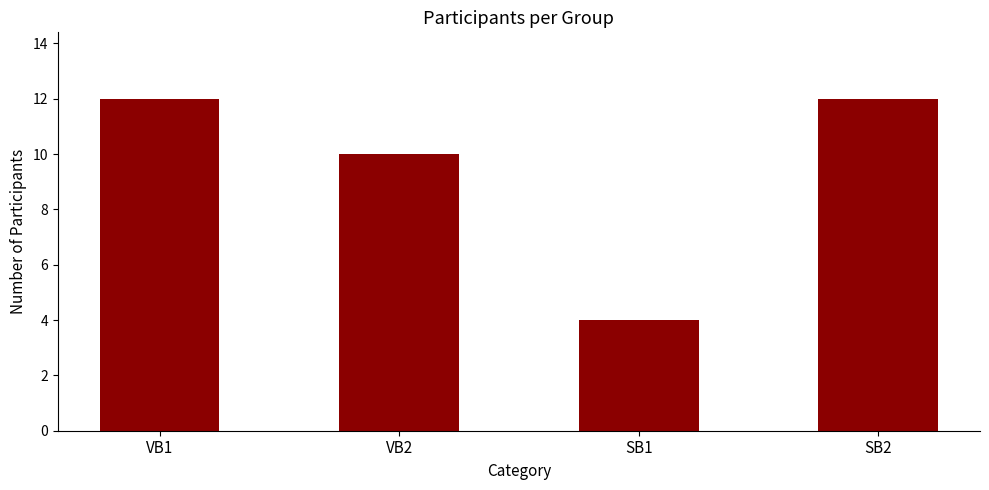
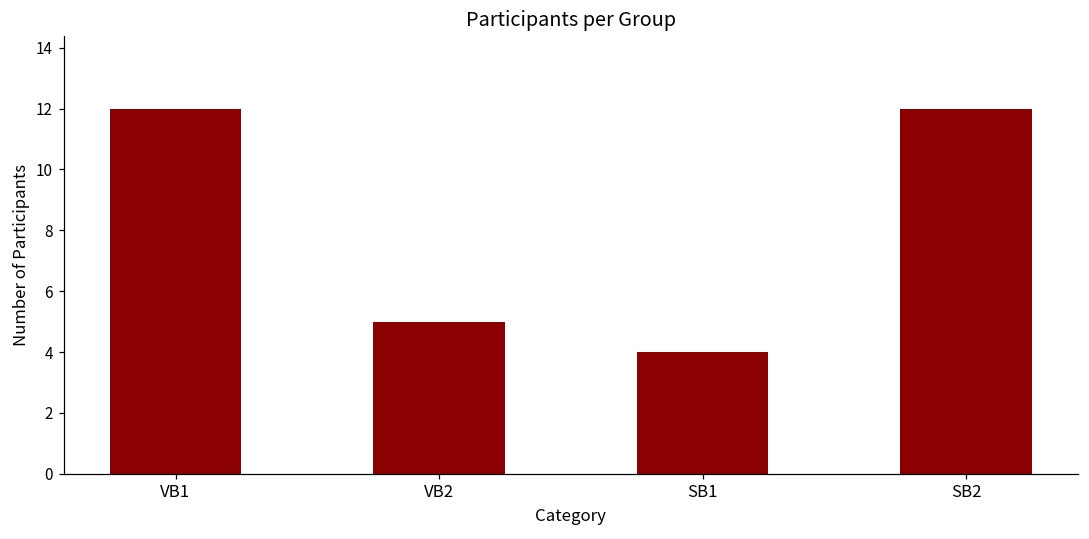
  {
    "VB1": 12,
-   "VB2": 10,
+   "VB2": 5,
    "SB1": 4,
    "SB2": 12
  }
